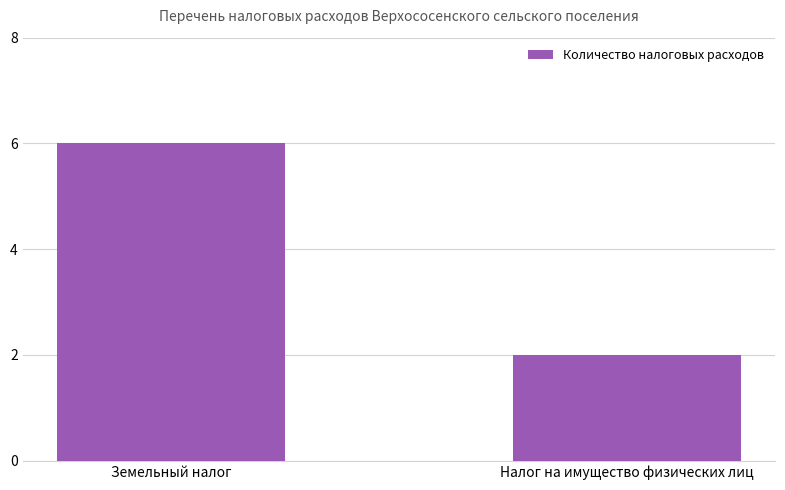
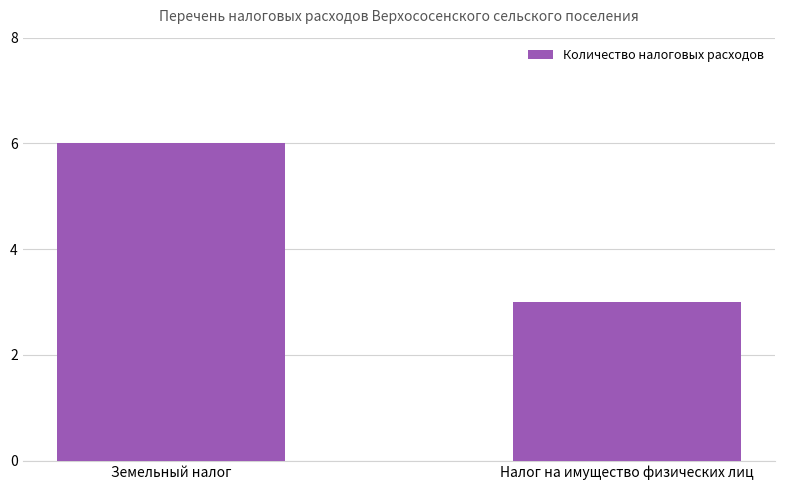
  {
    "Земельный налог": 6,
-   "Налог на имущество физических лиц": 2
+   "Налог на имущество физических лиц": 3
  }
